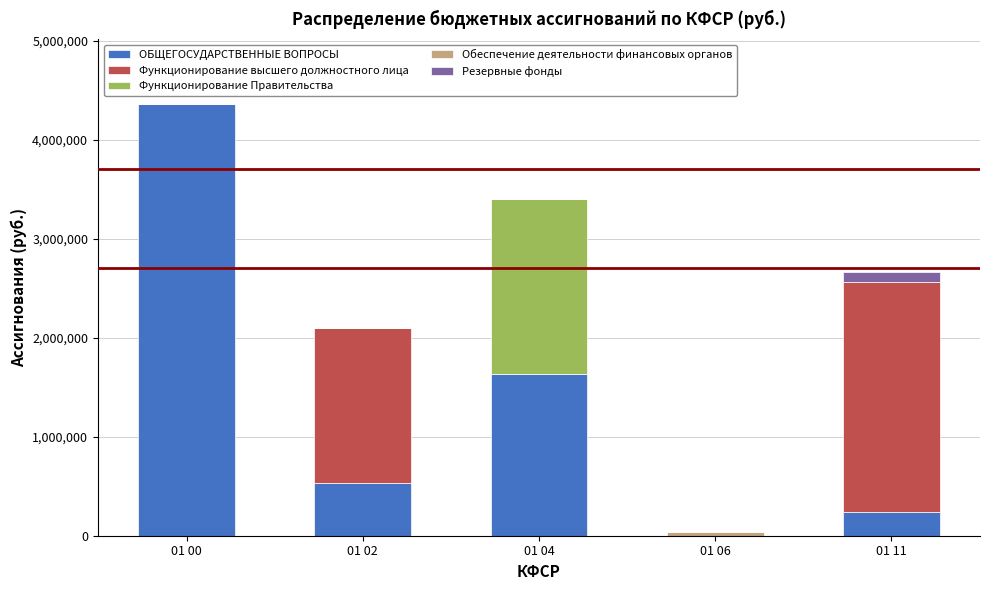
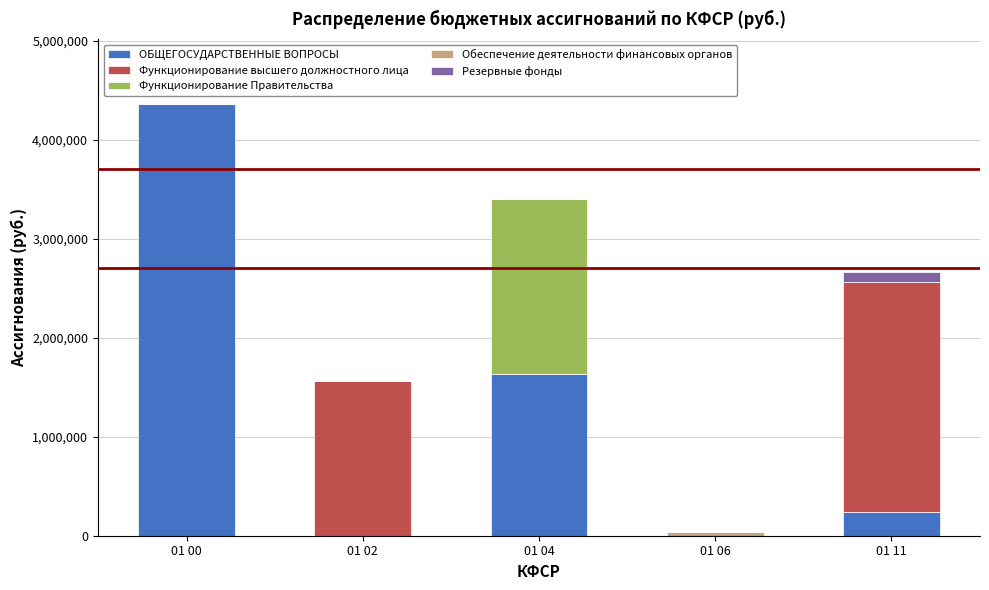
  {
    "ОБЩЕГОСУДАРСТВЕННЫЕ ВОПРОСЫ": {
      "01 00": "4,400,000",
-     "01 02": "500,000",
+     "01 02": "0",
      "01 04": "1,600,000",
      "01 06": "0",
      "01 11": "200,000"
    },
    "Функционирование высшего должностного лица": {
      "01 00": "0",
      "01 02": "1,600,000",
      "01 04": "0",
      "01 06": "0",
      "01 11": "2,300,000"
    },
    "Резервные фонды": {
      "01 00": "0",
      "01 02": "0",
      "01 04": "0",
      "01 06": "0",
      "01 11": "100,000"
    }
  }
